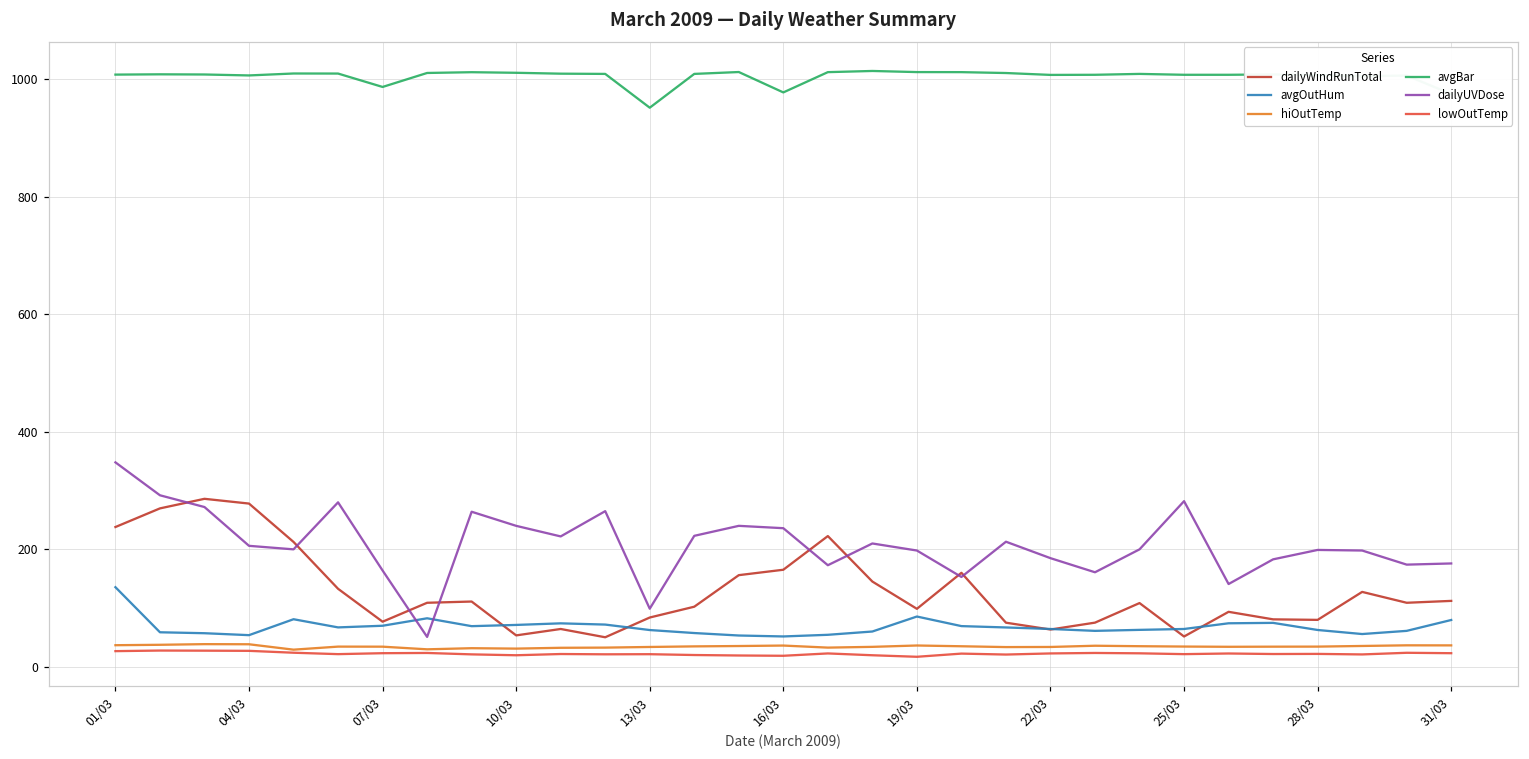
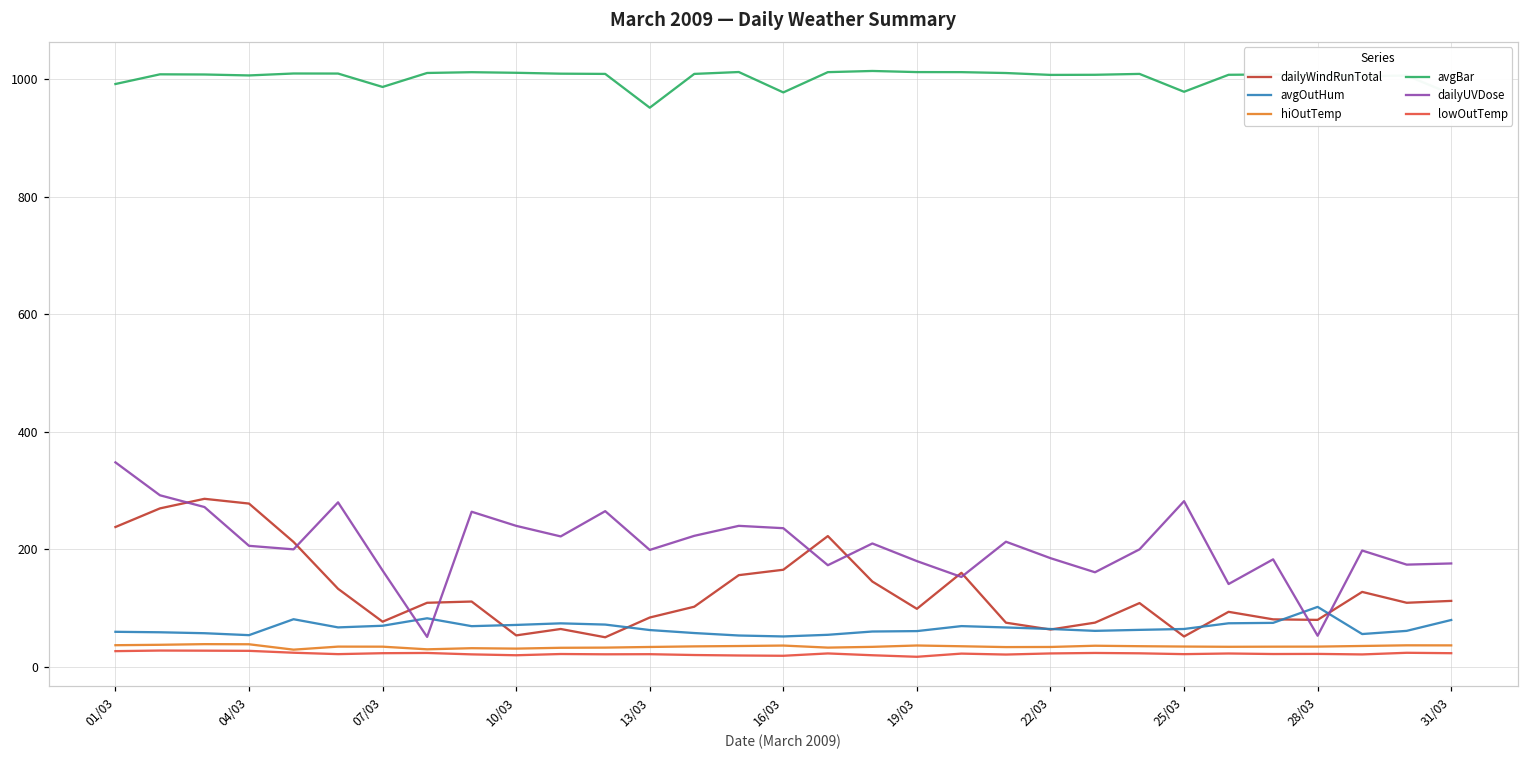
  {
    "avgOutHum": {
-     "01/03": 140,
+     "01/03": 60,
      "04/03": 50,
      "07/03": 70,
      "10/03": 70,
      "13/03": 60,
      "16/03": 50,
-     "19/03": 90,
+     "19/03": 60,
      "25/03": 60,
-     "28/03": 60,
+     "28/03": 100,
      "31/03": 80
    },
    "avgBar": {
-     "01/03": 1010,
+     "01/03": 990,
      "04/03": 1010,
      "07/03": 990,
      "10/03": 1010,
      "13/03": 950,
      "16/03": 980,
      "19/03": 1010,
      "22/03": 1010,
-     "25/03": 1010
+     "25/03": 980
    },
    "dailyUVDose": {
      "01/03": 350,
      "04/03": 210,
      "07/03": 160,
      "10/03": 240,
-     "13/03": 100,
+     "13/03": 200,
      "16/03": 240,
-     "19/03": 200,
+     "19/03": 180,
      "22/03": 190,
      "25/03": 280,
-     "28/03": 200,
+     "28/03": 50,
      "31/03": 180
    }
  }
